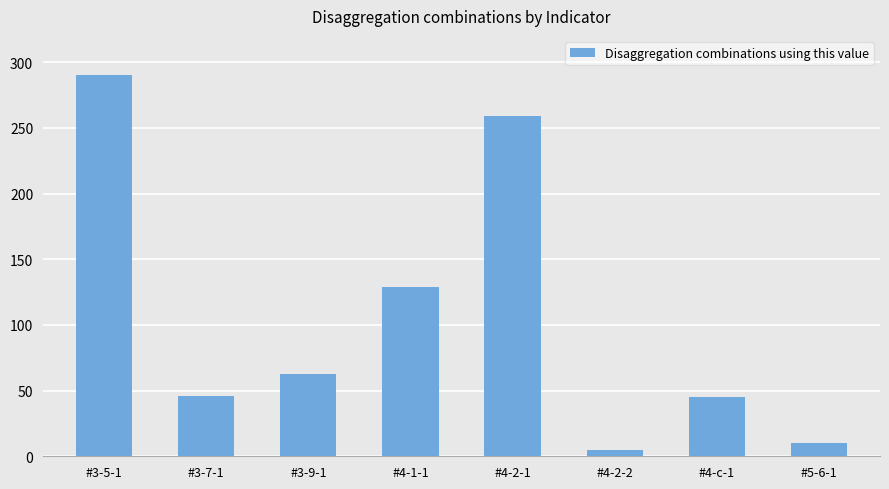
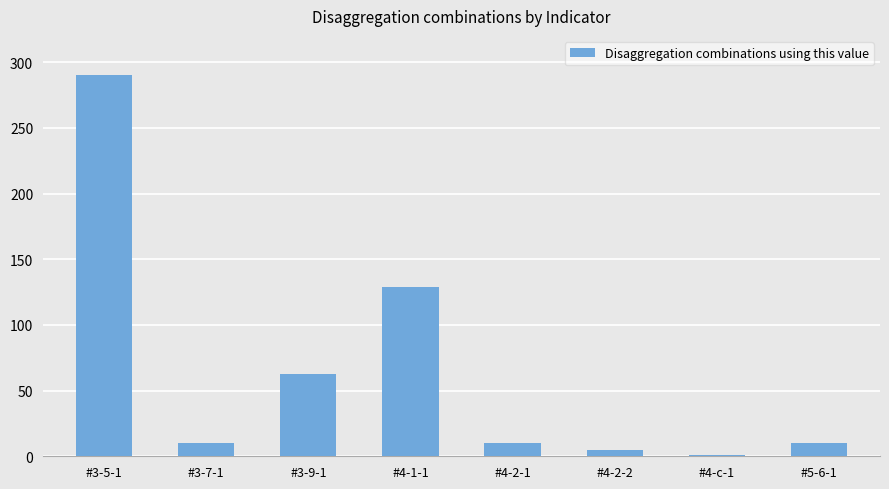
  {
    "#3-5-1": 290,
-   "#3-7-1": 46,
+   "#3-7-1": 10,
    "#3-9-1": 63,
    "#4-1-1": 129,
-   "#4-2-1": 259,
+   "#4-2-1": 10,
    "#4-2-2": 5,
-   "#4-c-1": 45,
+   "#4-c-1": 1,
    "#5-6-1": 10
  }
